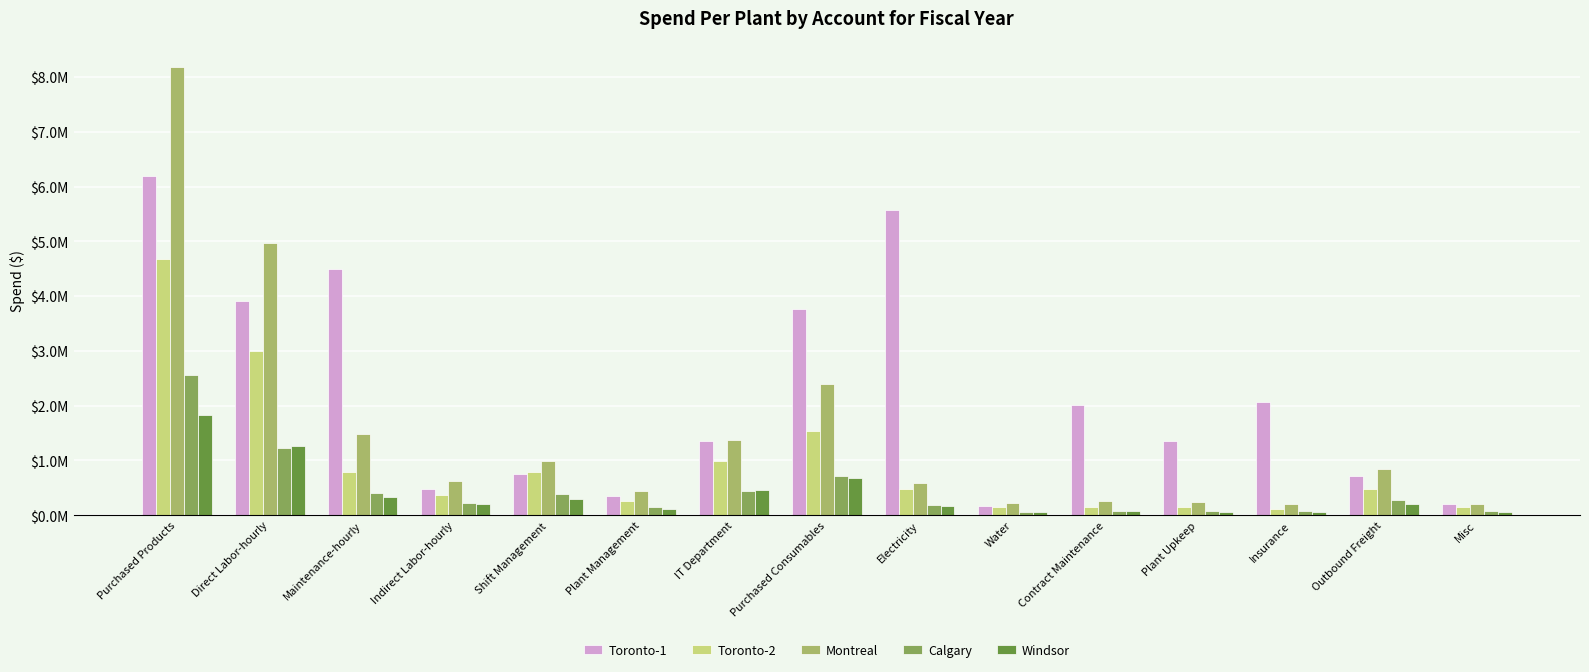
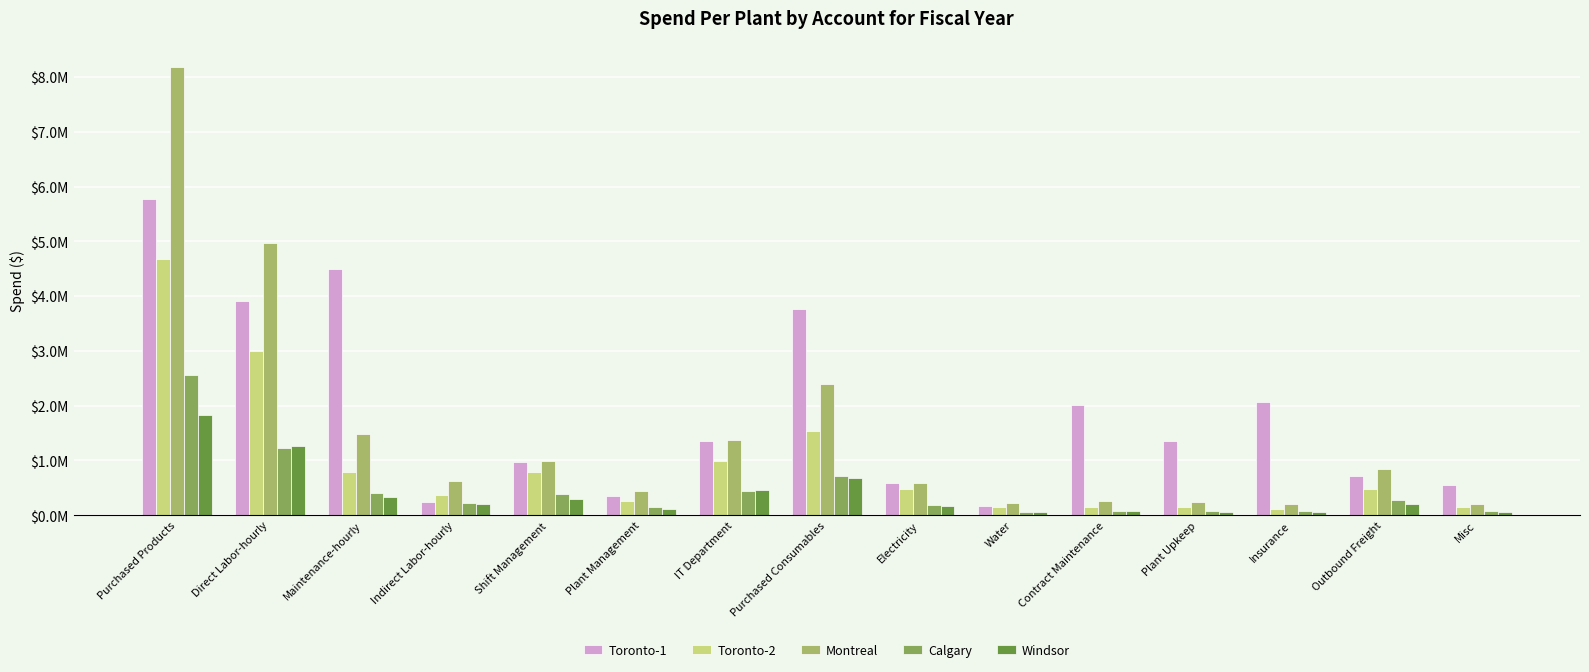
  {
    "Toronto-1": {
-     "Purchased Products": "$6200000",
+     "Purchased Products": "$5800000",
      "Direct Labor-hourly": "$3900000",
      "Maintenance-hourly": "$4500000",
-     "Indirect Labor-hourly": "$500000",
-     "Shift Management": "$800000",
+     "Indirect Labor-hourly": "$200000",
+     "Shift Management": "$1000000",
      "Plant Management": "$400000",
      "IT Department": "$1400000",
      "Purchased Consumables": "$3800000",
-     "Electricity": "$5600000",
+     "Electricity": "$600000",
      "Water": "$200000",
      "Contract Maintenance": "$2000000",
      "Plant Upkeep": "$1400000",
      "Insurance": "$2100000",
      "Outbound Freight": "$700000",
-     "Misc": "$200000"
+     "Misc": "$600000"
    }
  }
